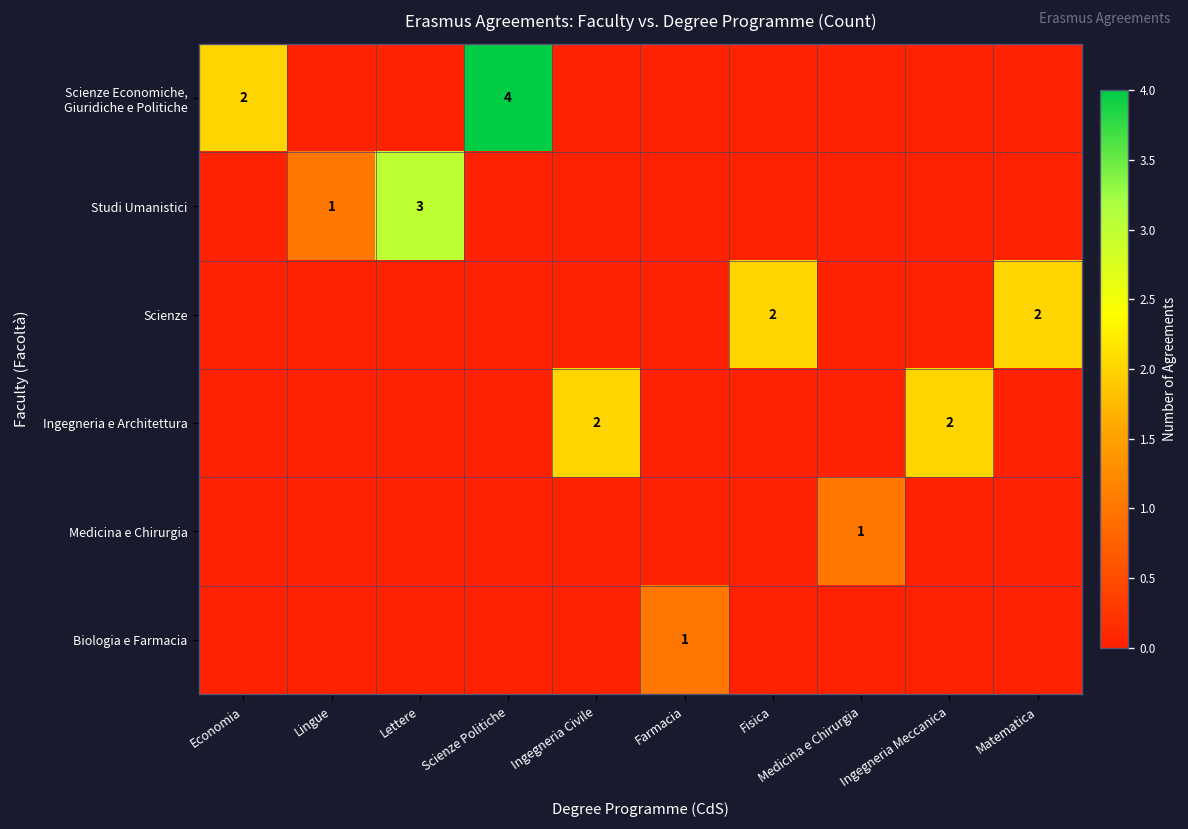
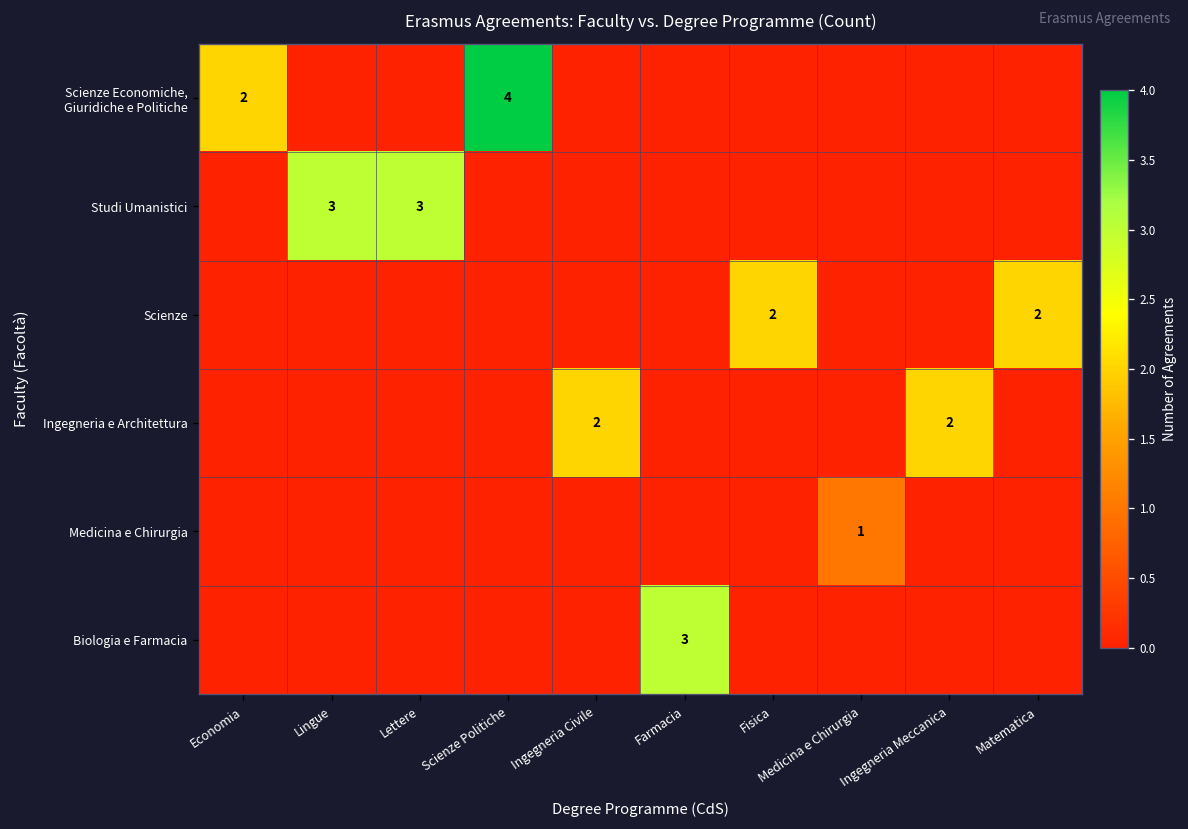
  {
    "Scienze Economiche, Giuridiche e Politiche": {
      "Economia": 2,
      "Scienze Politiche": 4
    },
    "Studi Umanistici": {
-     "Lingue": 1,
+     "Lingue": 3,
      "Lettere": 3
    },
    "Scienze": {
      "Fisica": 2,
      "Matematica": 2
    },
    "Ingegneria e Architettura": {
      "Ingegneria Civile": 2,
      "Ingegneria Meccanica": 2
    },
    "Medicina e Chirurgia": {
      "Medicina e Chirurgia": 1
    },
    "Biologia e Farmacia": {
-     "Farmacia": 1
+     "Farmacia": 3
    }
  }
